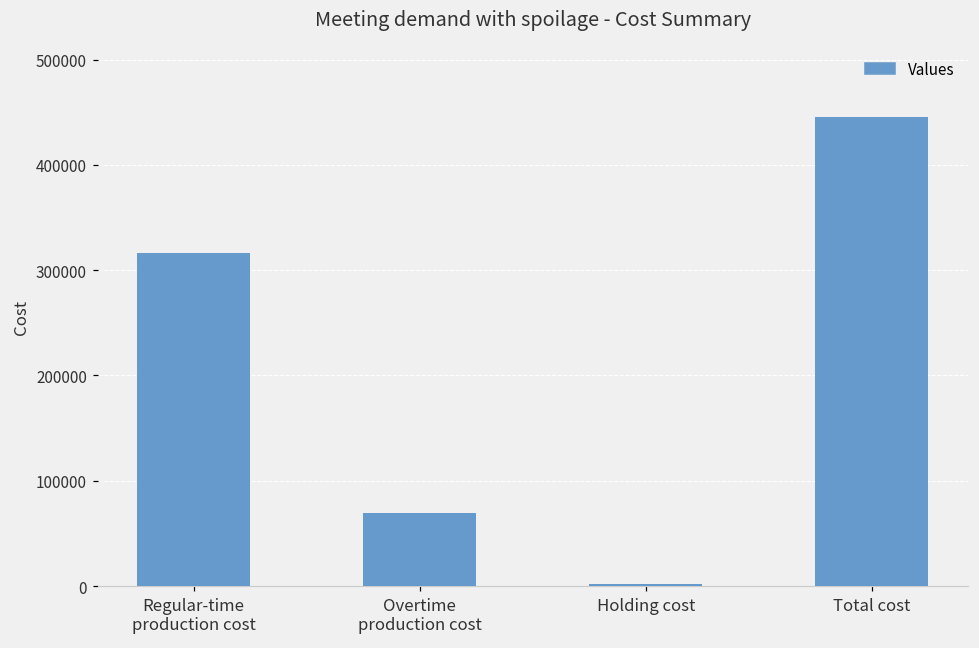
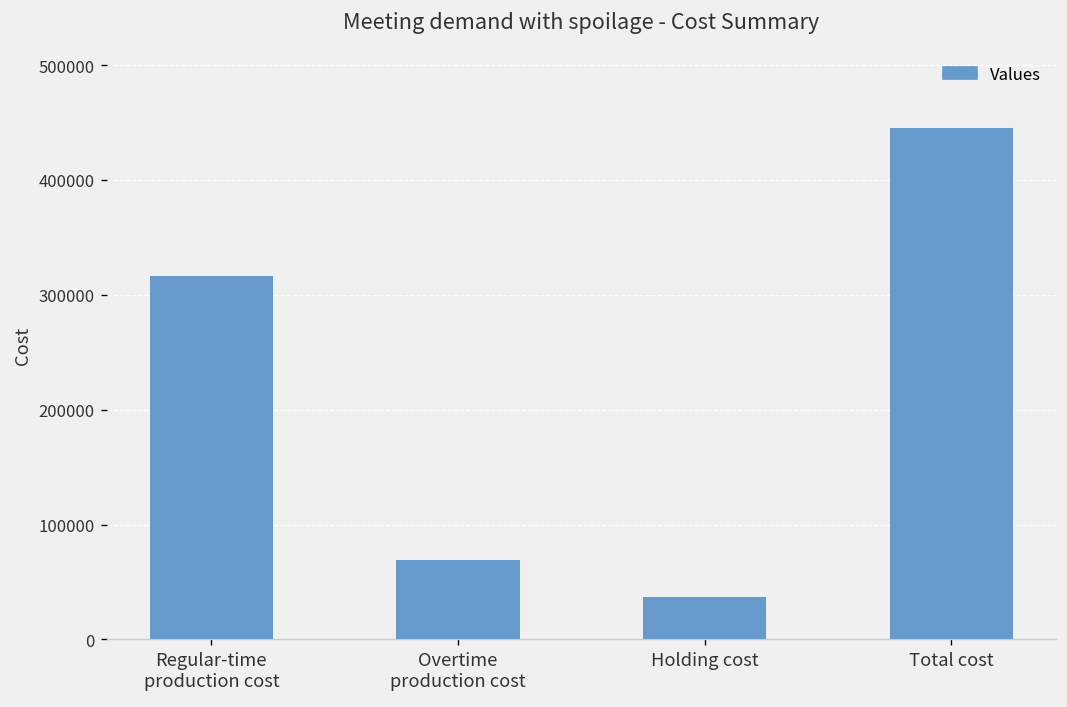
  {
    "Regular-time production cost": 320000,
    "Overtime production cost": 70000,
-   "Holding cost": 0,
+   "Holding cost": 40000,
    "Total cost": 450000
  }
